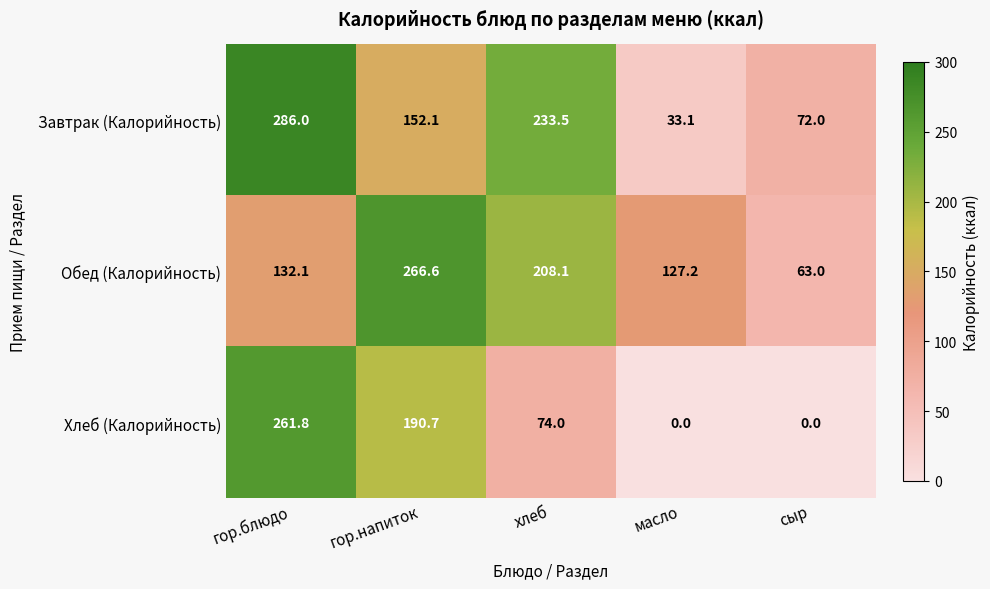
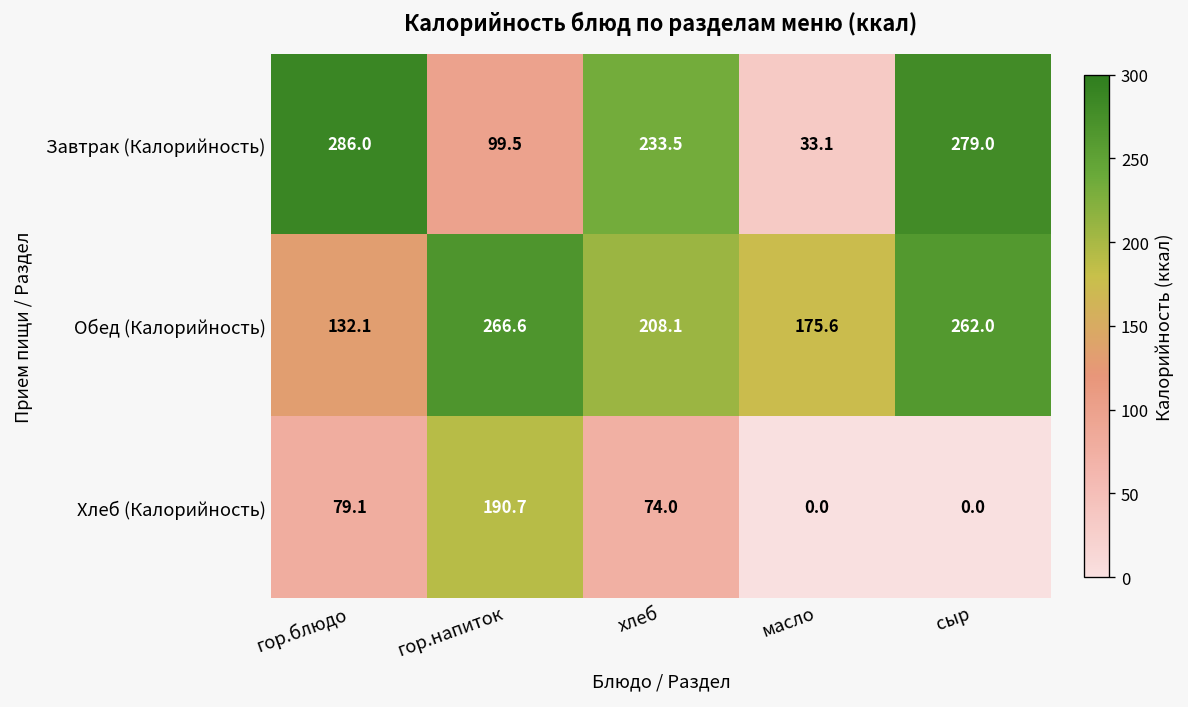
  {
    "Завтрак (Калорийность)": {
      "гор.блюдо": 286.0,
-     "гор.напиток": 152.1,
+     "гор.напиток": 99.5,
      "хлеб": 233.5,
      "масло": 33.1,
-     "сыр": 72.0
+     "сыр": 279.0
    },
    "Обед (Калорийность)": {
      "гор.блюдо": 132.1,
      "гор.напиток": 266.6,
      "хлеб": 208.1,
-     "масло": 127.2,
-     "сыр": 63.0
+     "масло": 175.6,
+     "сыр": 262.0
    },
    "Хлеб (Калорийность)": {
-     "гор.блюдо": 261.8,
+     "гор.блюдо": 79.1,
      "гор.напиток": 190.7,
      "хлеб": 74.0,
      "масло": 0.0,
      "сыр": 0.0
    }
  }
